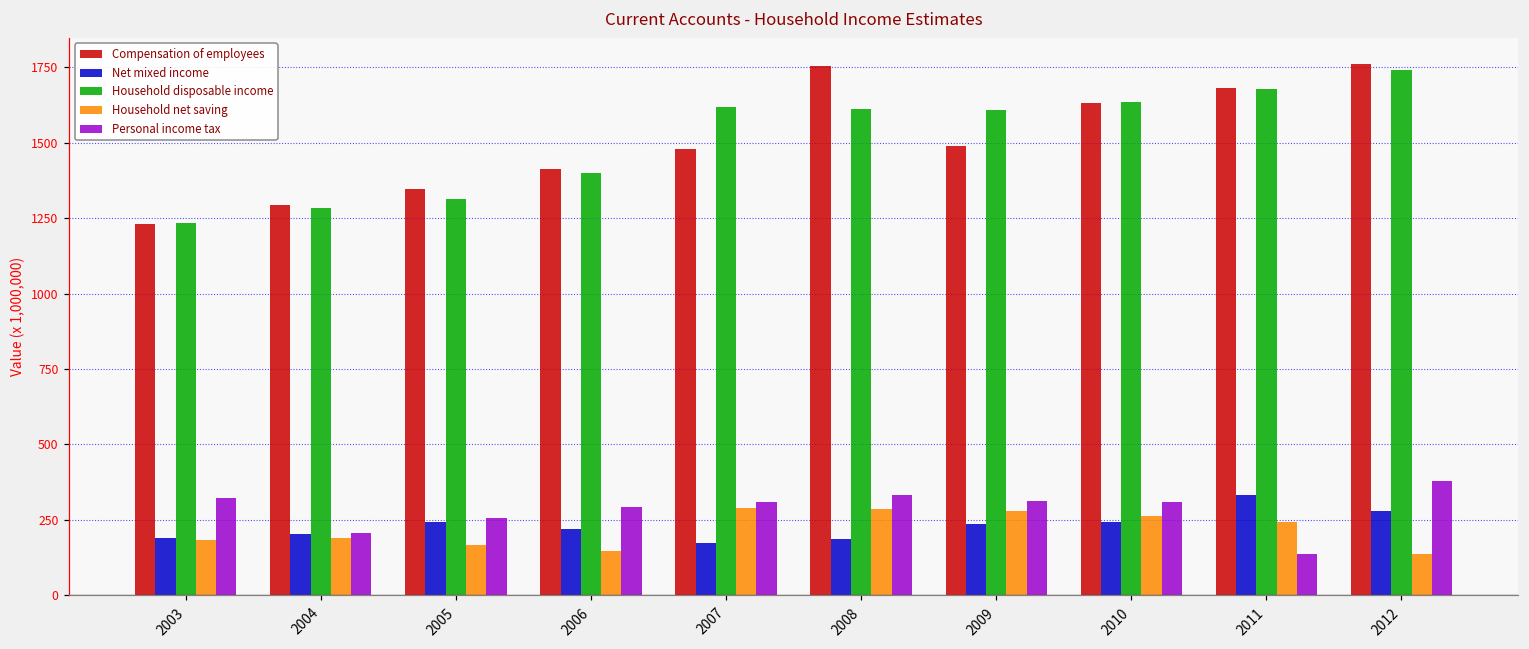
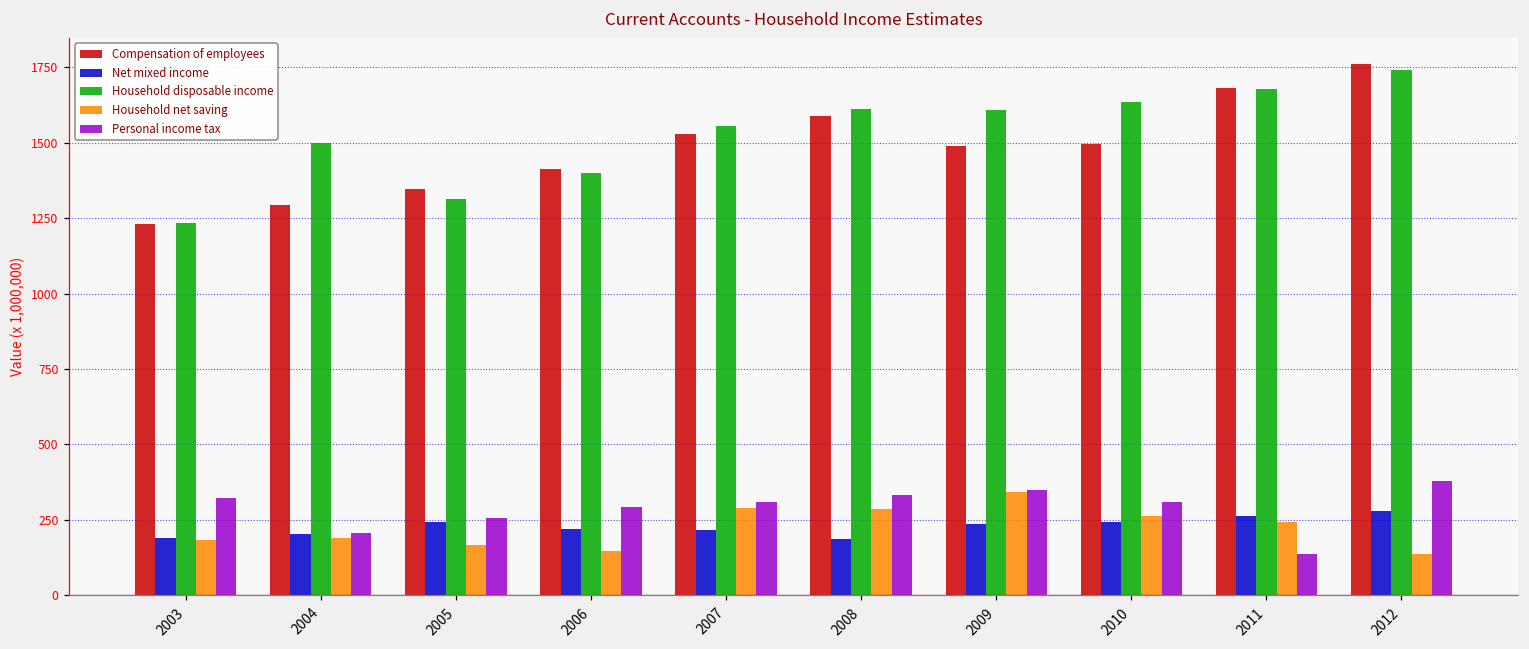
  {
    "Compensation of employees": {
      "2003": 1230,
      "2004": 1290,
      "2005": 1350,
      "2006": 1410,
-     "2007": 1480,
-     "2008": 1750,
+     "2007": 1530,
+     "2008": 1590,
      "2009": 1490,
-     "2010": 1630,
+     "2010": 1500,
      "2011": 1680,
      "2012": 1760
    },
    "Net mixed income": {
      "2003": 190,
      "2004": 200,
      "2005": 240,
      "2006": 220,
-     "2007": 170,
+     "2007": 220,
      "2008": 190,
      "2009": 240,
      "2010": 240,
-     "2011": 330,
+     "2011": 260,
      "2012": 280
    },
    "Household disposable income": {
      "2003": 1230,
-     "2004": 1280,
+     "2004": 1500,
      "2005": 1310,
      "2006": 1400,
-     "2007": 1620,
+     "2007": 1550,
      "2008": 1610,
      "2009": 1610,
      "2010": 1630,
      "2011": 1680,
      "2012": 1740
    },
    "Household net saving": {
      "2003": 190,
      "2004": 190,
      "2005": 170,
      "2006": 150,
      "2007": 290,
      "2008": 290,
-     "2009": 280,
+     "2009": 340,
      "2010": 260,
      "2011": 240,
      "2012": 140
    },
    "Personal income tax": {
      "2003": 320,
      "2004": 210,
      "2005": 260,
      "2006": 290,
      "2007": 310,
      "2008": 330,
-     "2009": 310,
+     "2009": 350,
      "2010": 310,
      "2011": 140,
      "2012": 380
    }
  }
